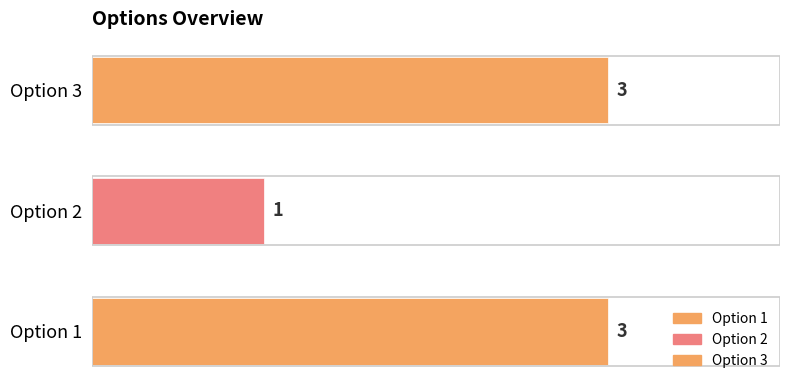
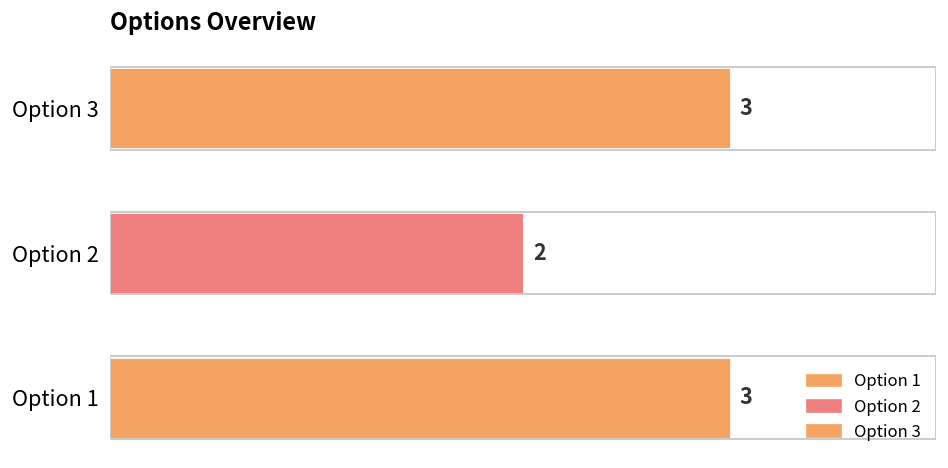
  {
    "Option 3": 3,
-   "Option 2": 1,
+   "Option 2": 2,
    "Option 1": 3
  }
